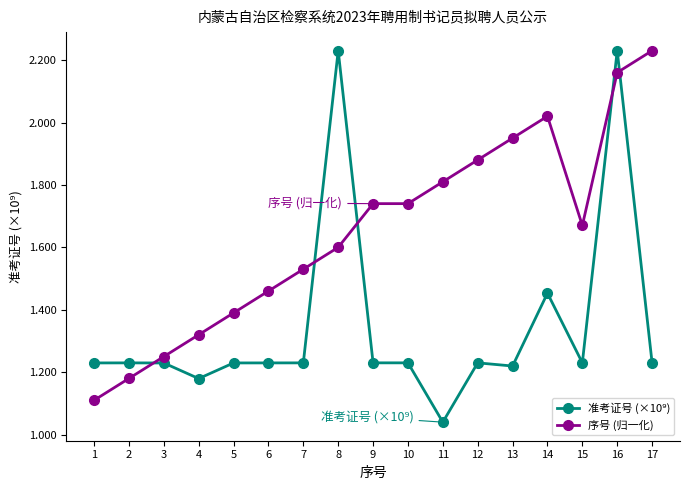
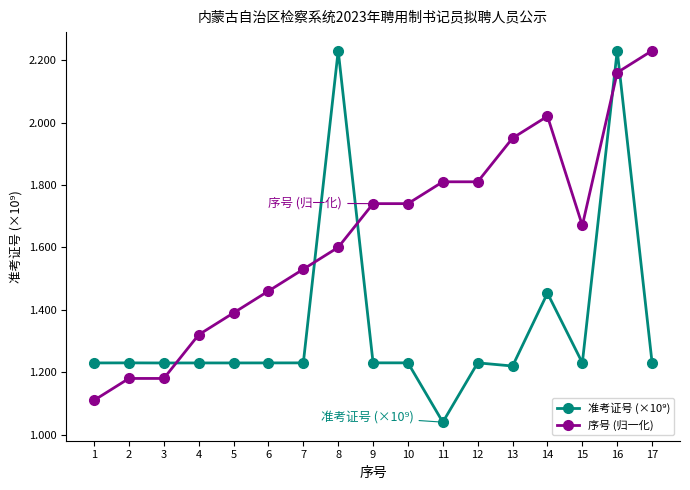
  {
    "准考证号 (×10⁹)": {
      "1": 1.23,
      "2": 1.23,
      "3": 1.23,
-     "4": 1.18,
+     "4": 1.23,
      "5": 1.23,
      "6": 1.23,
      "7": 1.23,
      "8": 2.23,
      "9": 1.23,
      "10": 1.23,
      "12": 1.23,
      "13": 1.22,
      "14": 1.45,
      "15": 1.23,
      "16": 2.23,
      "17": 1.23
    },
    "序号 (归一化)": {
      "1": 1.11,
      "2": 1.18,
-     "3": 1.25,
+     "3": 1.18,
      "4": 1.32,
      "5": 1.39,
      "6": 1.46,
      "7": 1.53,
      "8": 1.60,
      "9": 1.74,
      "10": 1.74,
      "11": 1.81,
-     "12": 1.88,
+     "12": 1.81,
      "13": 1.95,
      "14": 2.02,
      "15": 1.67,
      "16": 2.16,
      "17": 2.23
    }
  }
